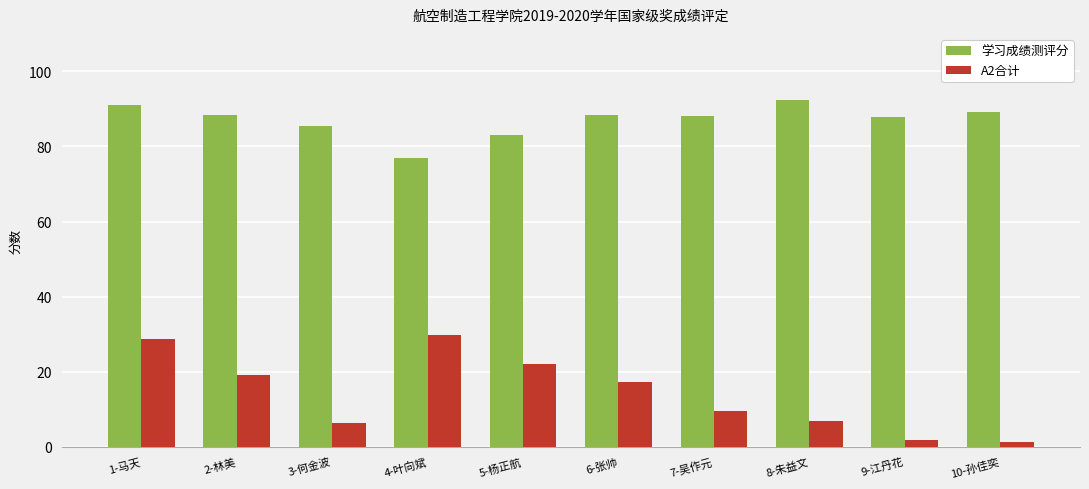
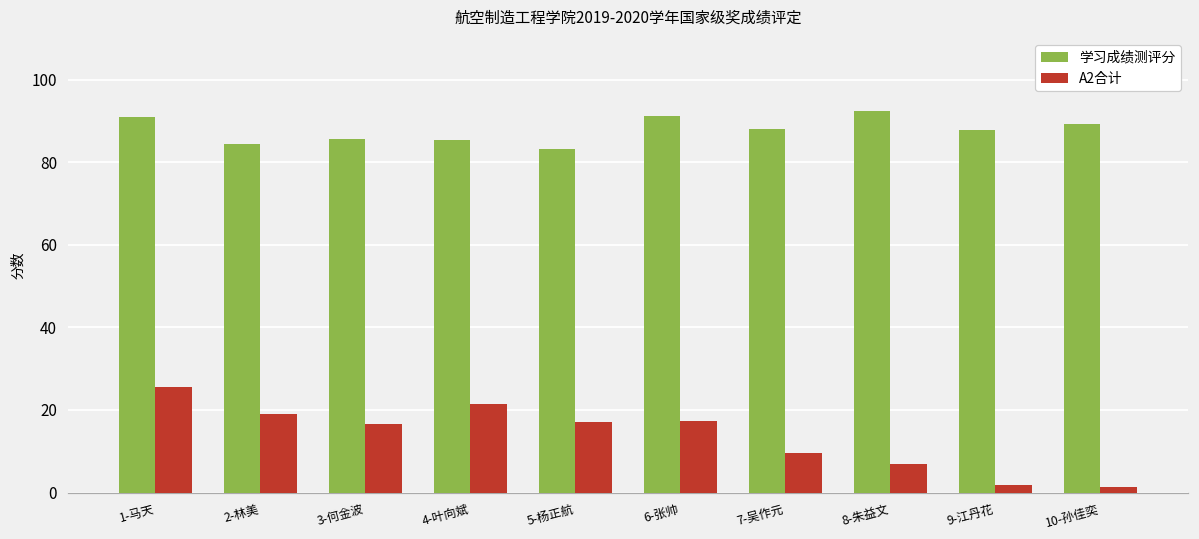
  {
    "学习成绩测评分": {
      "1-马天": 91,
-     "2-林美": 88,
+     "2-林美": 84,
      "3-何金波": 86,
-     "4-叶向斌": 77,
+     "4-叶向斌": 85,
      "5-杨正航": 83,
-     "6-张帅": 88,
+     "6-张帅": 91,
      "7-吴作元": 88,
      "8-朱益文": 92,
      "9-江丹花": 88,
      "10-孙佳奕": 89
    },
    "A2合计": {
-     "1-马天": 29,
+     "1-马天": 26,
      "2-林美": 19,
-     "3-何金波": 6,
-     "4-叶向斌": 30,
-     "5-杨正航": 22,
+     "3-何金波": 17,
+     "4-叶向斌": 21,
+     "5-杨正航": 17,
      "6-张帅": 17,
      "7-吴作元": 10,
      "8-朱益文": 7,
      "9-江丹花": 2,
      "10-孙佳奕": 1
    }
  }
